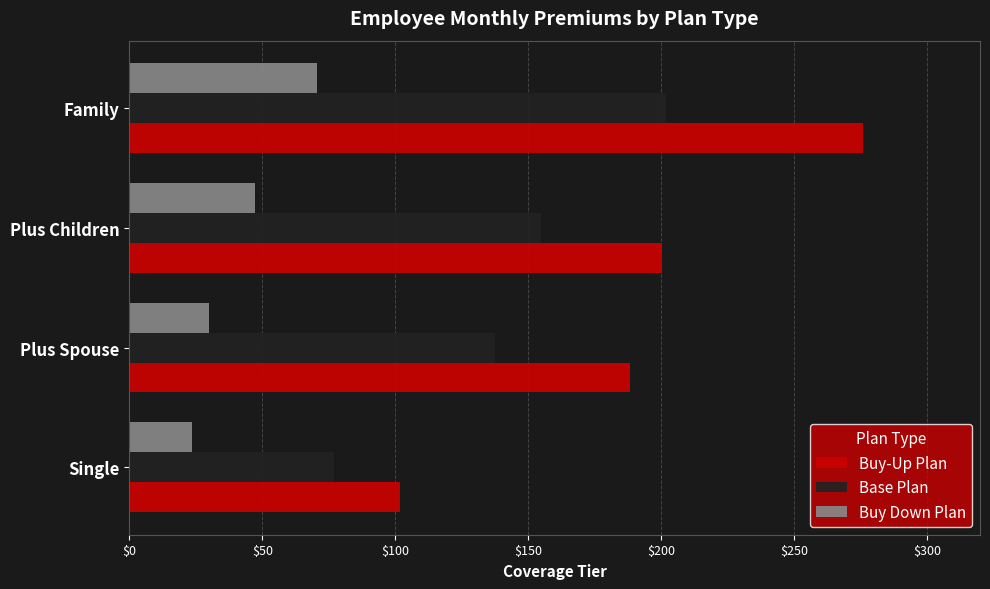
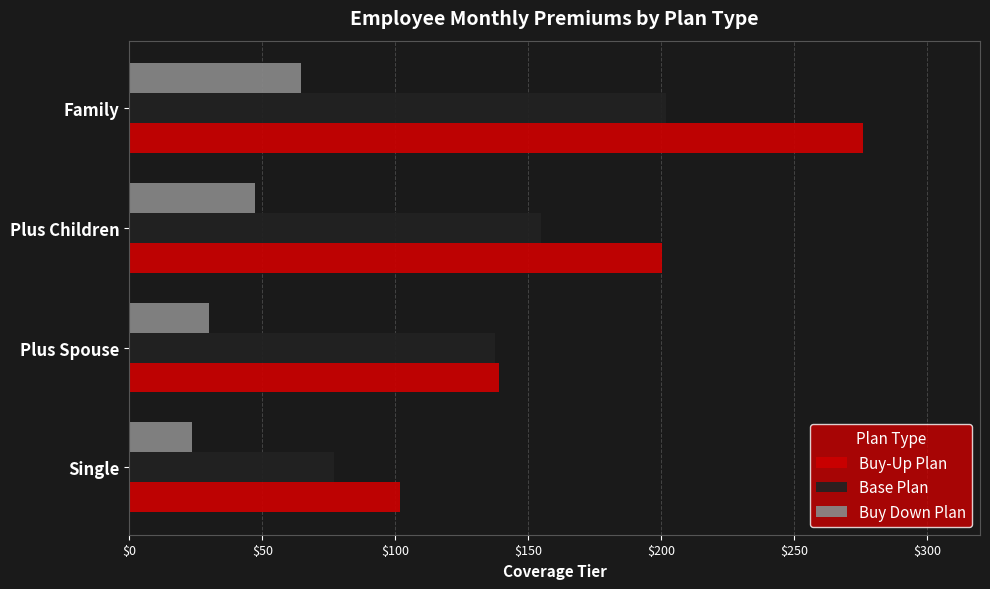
  {
    "Buy-Up Plan": {
      "Family": "$276",
      "Plus Children": "$200",
-     "Plus Spouse": "$188",
+     "Plus Spouse": "$139",
      "Single": "$102"
    },
    "Base Plan": {
      "Family": "$202",
      "Plus Children": "$155",
      "Plus Spouse": "$138",
      "Single": "$77"
    },
    "Buy Down Plan": {
-     "Family": "$70",
+     "Family": "$64",
      "Plus Children": "$47",
      "Plus Spouse": "$30",
      "Single": "$24"
    }
  }
